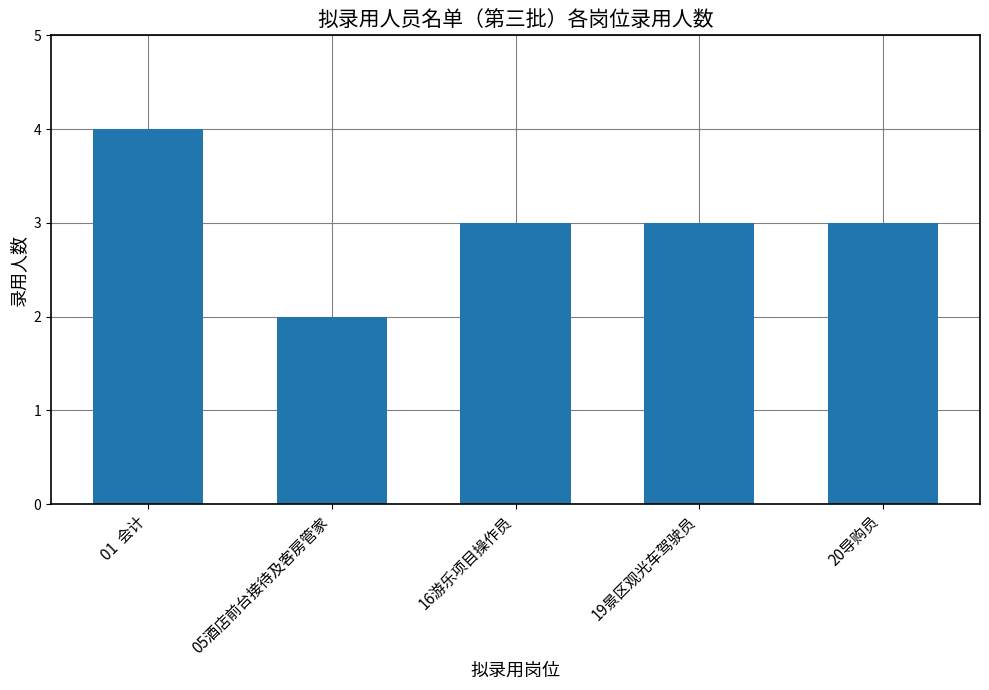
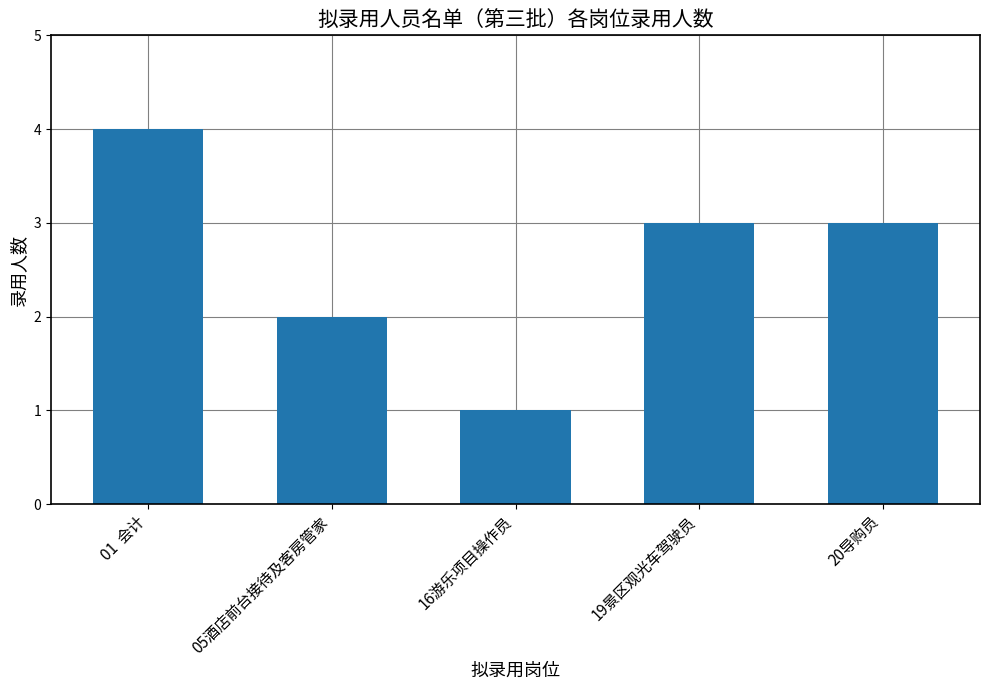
  {
    "01 会计": 4,
    "05酒店前台接待及客房管家": 2,
-   "16游乐项目操作员": 3,
+   "16游乐项目操作员": 1,
    "19景区观光车驾驶员": 3,
    "20导购员": 3
  }
